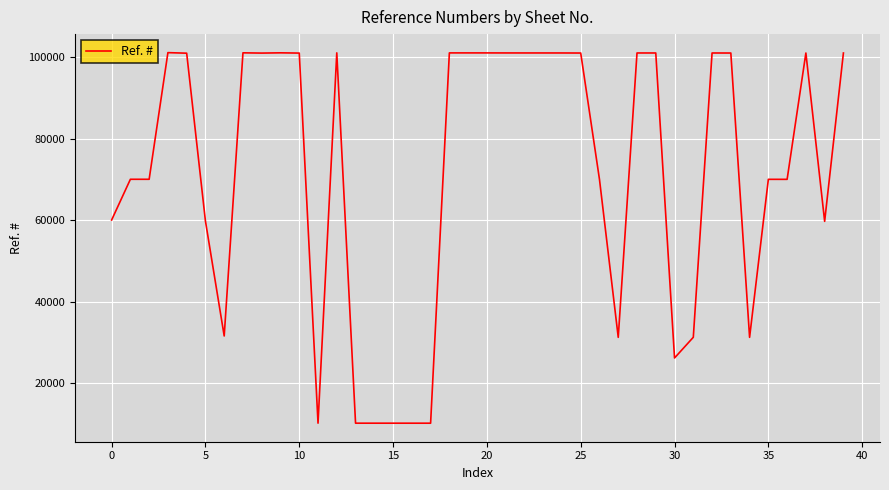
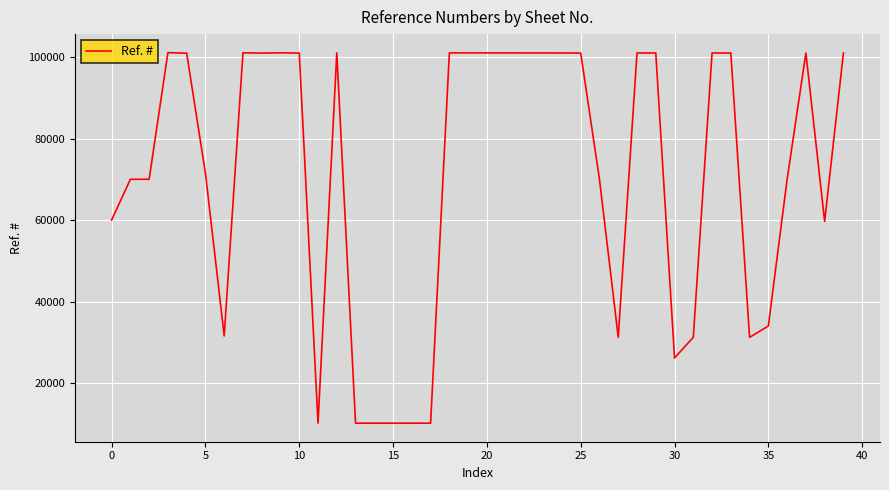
  {
    "0": 60000,
-   "5": 60000,
+   "5": 72000,
    "10": 101000,
    "15": 10000,
    "20": 101000,
    "25": 101000,
    "30": 26000,
-   "35": 70000
+   "35": 34000
  }
